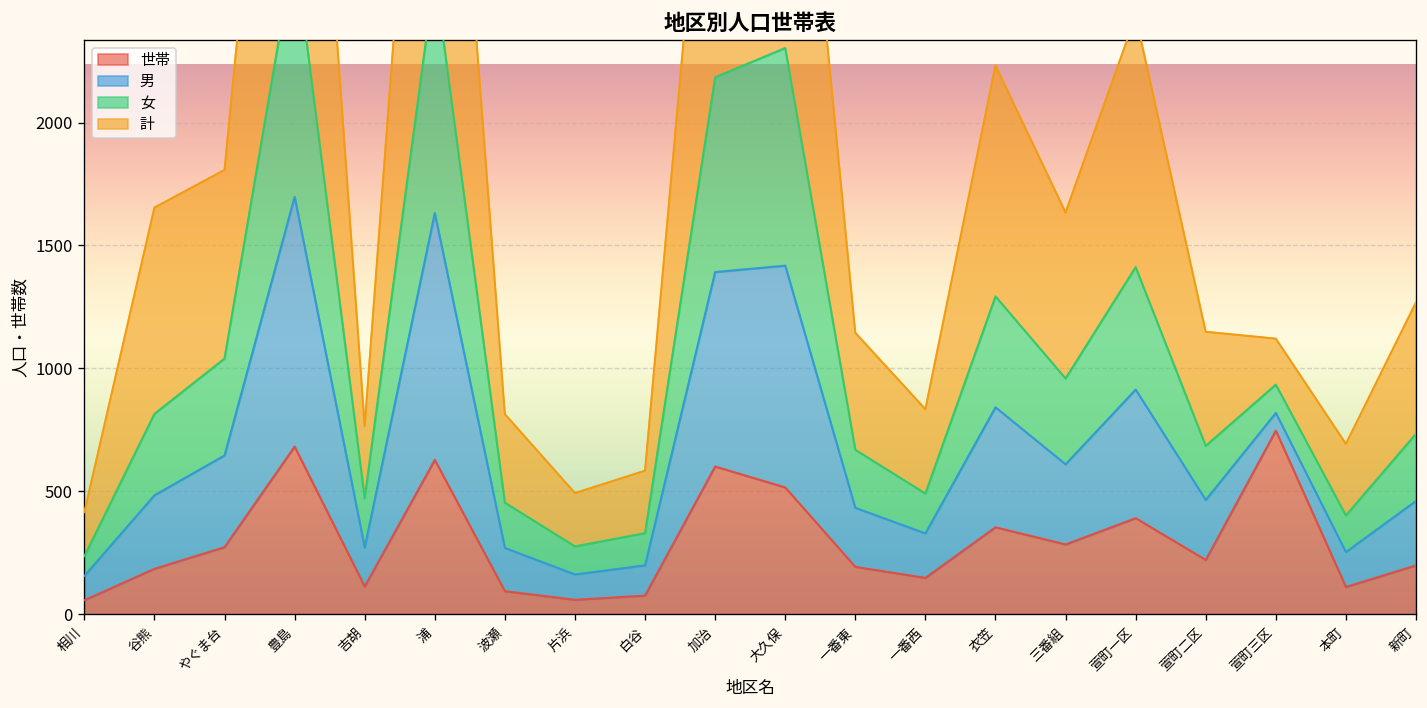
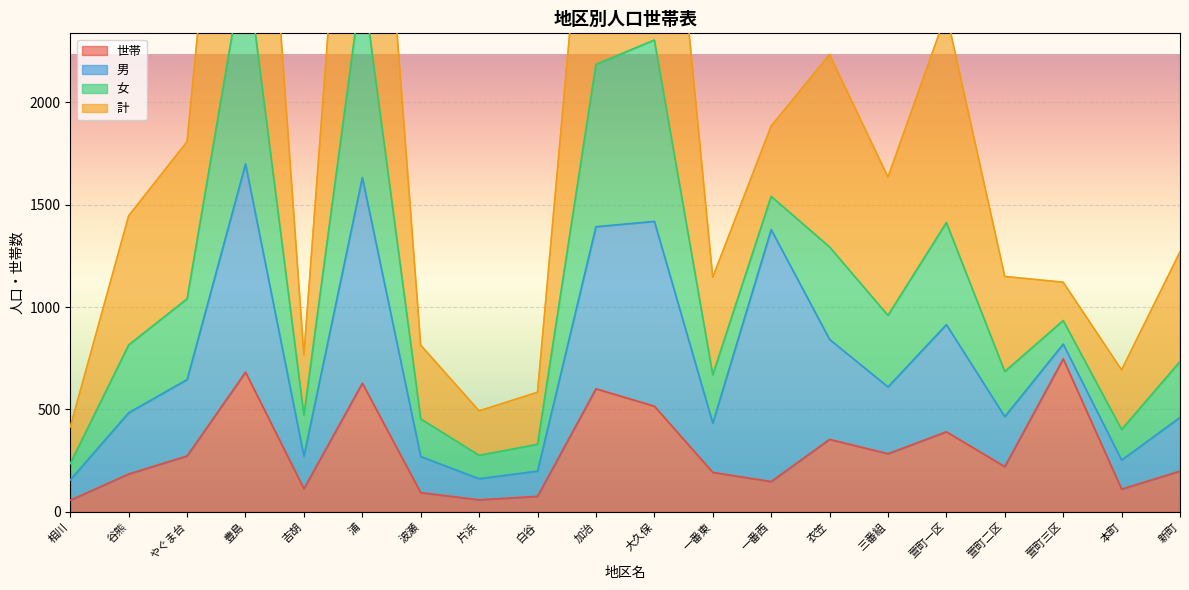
  {
    "世帯": {
      "相川": 60,
      "谷熊": 190,
      "やぐま台": 270,
      "豊島": 680,
      "吉胡": 110,
      "浦": 630,
      "波瀬": 90,
      "片浜": 60,
      "白谷": 80,
      "加治": 600,
      "大久保": 520,
      "一番東": 190,
      "一番西": 150,
      "衣笠": 350,
      "三番組": 280,
      "萱町一区": 390,
      "萱町二区": 220,
      "萱町三区": 750,
      "本町": 110,
      "新町": 200
    },
    "男": {
      "相川": 100,
      "谷熊": 300,
      "やぐま台": 370,
      "豊島": 1020,
      "吉胡": 160,
      "浦": 1000,
      "波瀬": 180,
      "片浜": 100,
      "白谷": 120,
      "加治": 790,
      "大久保": 900,
      "一番東": 240,
-     "一番西": 180,
+     "一番西": 1230,
      "衣笠": 490,
      "三番組": 330,
      "萱町一区": 520,
      "萱町二区": 240,
      "萱町三区": 70,
      "本町": 140,
      "新町": 260
    },
    "女": {
      "相川": 80,
      "谷熊": 330,
      "やぐま台": 390,
      "吉胡": 200,
      "波瀬": 180,
      "片浜": 110,
      "白谷": 130,
      "加治": 790,
      "大久保": 890,
      "一番東": 240,
      "一番西": 160,
      "衣笠": 450,
      "三番組": 350,
      "萱町一区": 500,
      "萱町二区": 220,
      "萱町三区": 120,
      "本町": 150,
      "新町": 270
    },
    "計": {
      "相川": 180,
-     "谷熊": 840,
+     "谷熊": 630,
      "やぐま台": 770,
      "吉胡": 290,
      "波瀬": 360,
      "片浜": 220,
      "白谷": 250,
      "一番東": 480,
      "一番西": 340,
      "衣笠": 940,
      "三番組": 680,
      "萱町二区": 460,
      "萱町三区": 190,
      "本町": 290,
      "新町": 540
    }
  }
